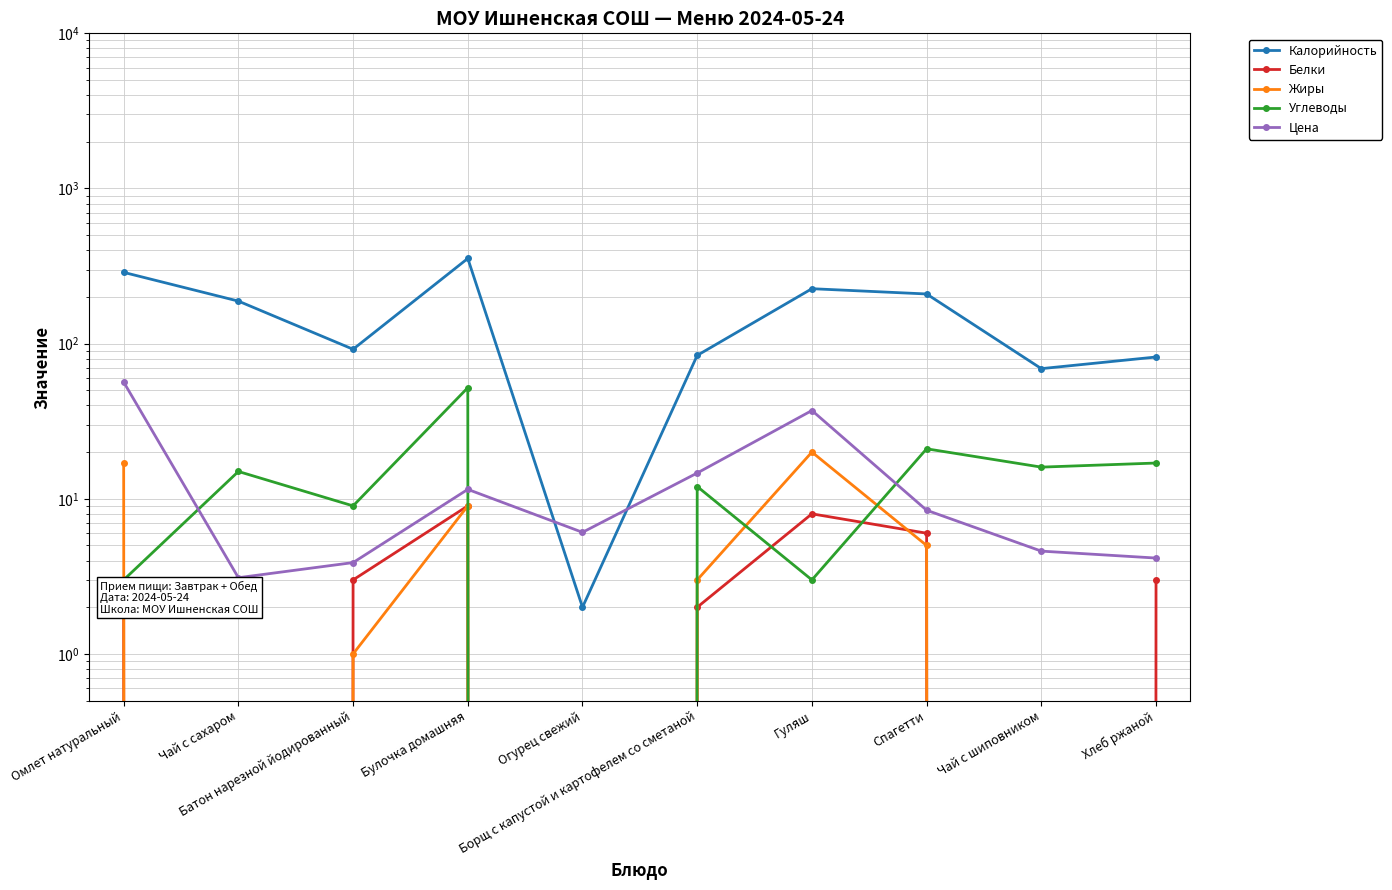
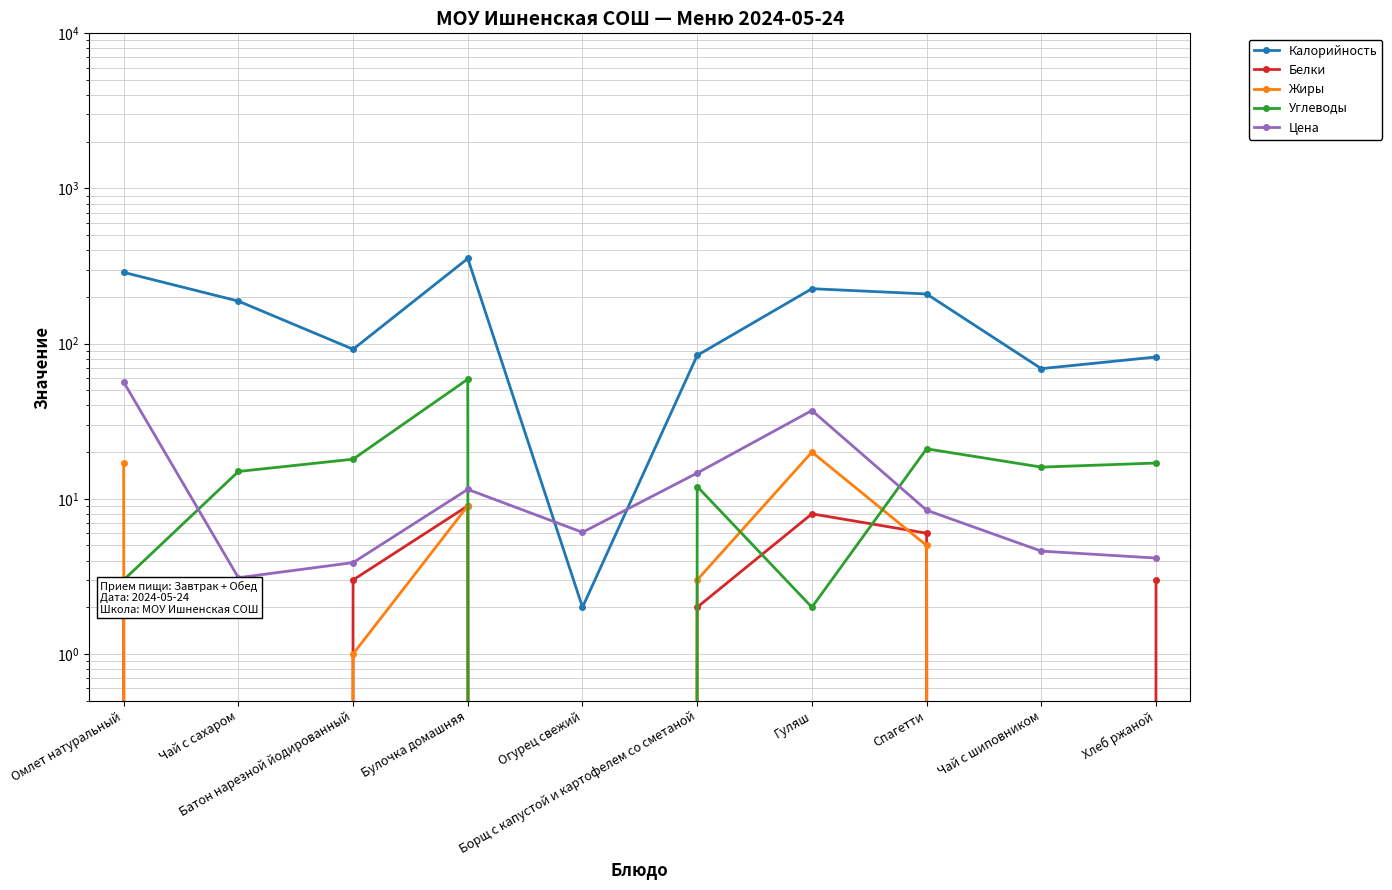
  {
    "Калорийность": {
      "Омлет натуральный": 290,
      "Чай с сахаром": 190,
      "Батон нарезной йодированный": 90,
      "Булочка домашняя": 350,
      "Огурец свежий": 2,
      "Борщ с капустой и картофелем со сметаной": 80,
      "Гуляш": 230,
      "Спагетти": 210,
      "Чай с шиповником": 70,
      "Хлеб ржаной": 80
    },
    "Белки": {
      "Батон нарезной йодированный": 3,
      "Борщ с капустой и картофелем со сметаной": 2,
      "Гуляш": 8,
      "Спагетти": 6,
      "Хлеб ржаной": 3
    },
    "Жиры": {
      "Омлет натуральный": 17,
      "Батон нарезной йодированный": 1,
      "Борщ с капустой и картофелем со сметаной": 3,
      "Гуляш": 20,
      "Спагетти": 5
    },
    "Углеводы": {
      "Чай с сахаром": 15,
-     "Батон нарезной йодированный": 9,
-     "Булочка домашняя": 52,
+     "Батон нарезной йодированный": 18,
+     "Булочка домашняя": 59,
      "Борщ с капустой и картофелем со сметаной": 12,
-     "Гуляш": 3,
+     "Гуляш": 2,
      "Спагетти": 21,
      "Чай с шиповником": 16,
      "Хлеб ржаной": 17
    },
    "Цена": {
      "Омлет натуральный": 57,
      "Батон нарезной йодированный": 4,
      "Булочка домашняя": 12,
      "Огурец свежий": 6,
      "Борщ с капустой и картофелем со сметаной": 15,
      "Гуляш": 37,
      "Спагетти": 8,
      "Чай с шиповником": 4.6,
      "Хлеб ржаной": 4
    }
  }
